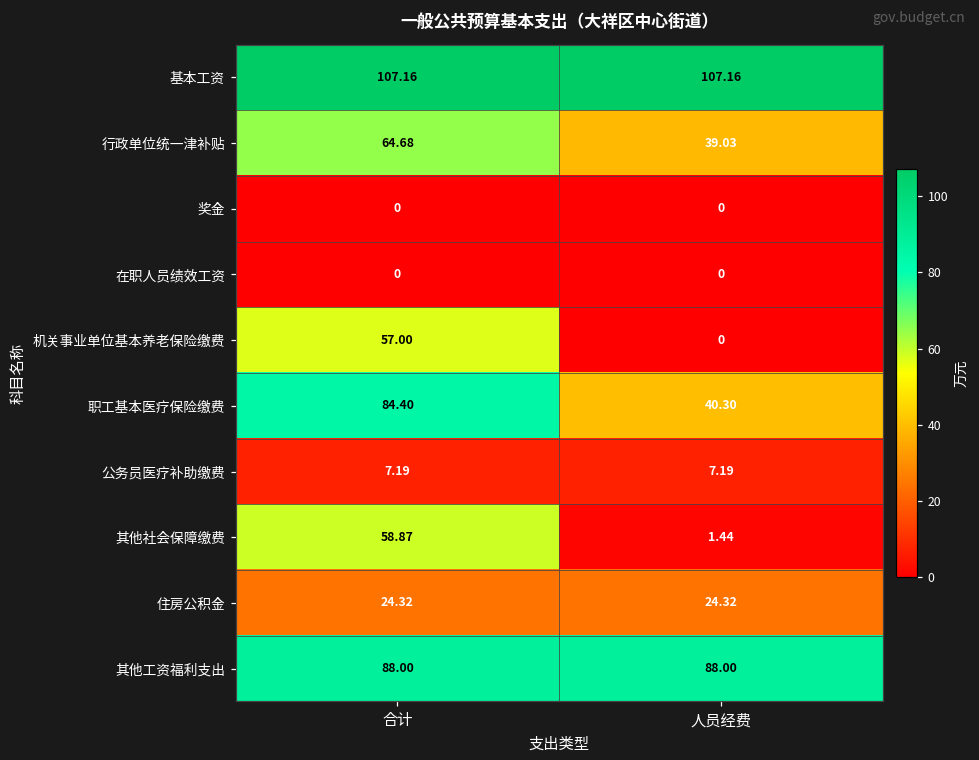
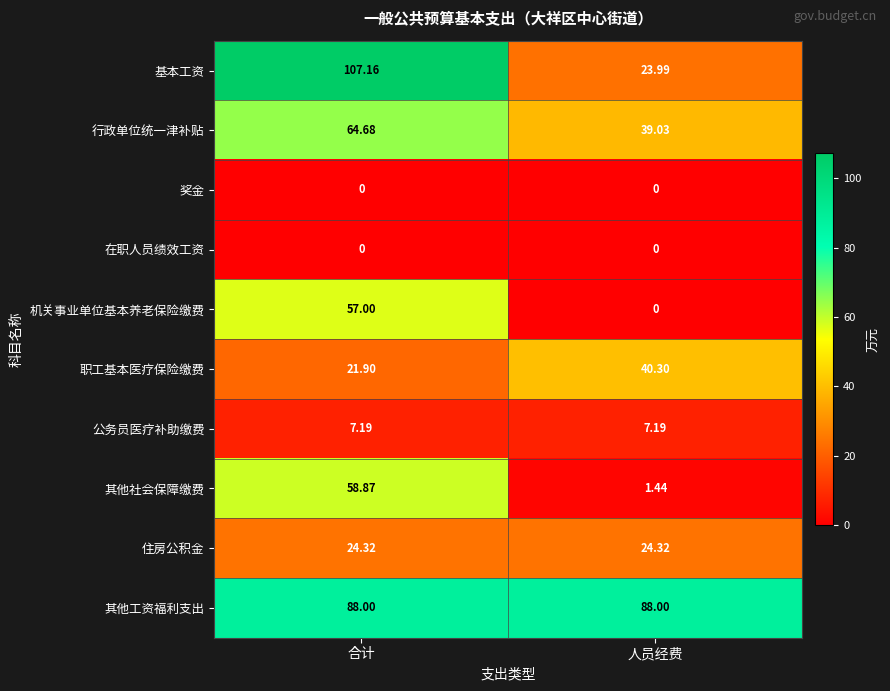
  {
    "基本工资": {
      "合计": 107.16,
-     "人员经费": 107.16
+     "人员经费": 23.99
    },
    "行政单位统一津补贴": {
      "合计": 64.68,
      "人员经费": 39.03
    },
    "奖金": {
      "合计": 0,
      "人员经费": 0
    },
    "在职人员绩效工资": {
      "合计": 0,
      "人员经费": 0
    },
    "机关事业单位基本养老保险缴费": {
      "合计": 57.00,
      "人员经费": 0
    },
    "职工基本医疗保险缴费": {
-     "合计": 84.40,
+     "合计": 21.90,
      "人员经费": 40.30
    },
    "公务员医疗补助缴费": {
      "合计": 7.19,
      "人员经费": 7.19
    },
    "其他社会保障缴费": {
      "合计": 58.87,
      "人员经费": 1.44
    },
    "住房公积金": {
      "合计": 24.32,
      "人员经费": 24.32
    },
    "其他工资福利支出": {
      "合计": 88.00,
      "人员经费": 88.00
    }
  }
